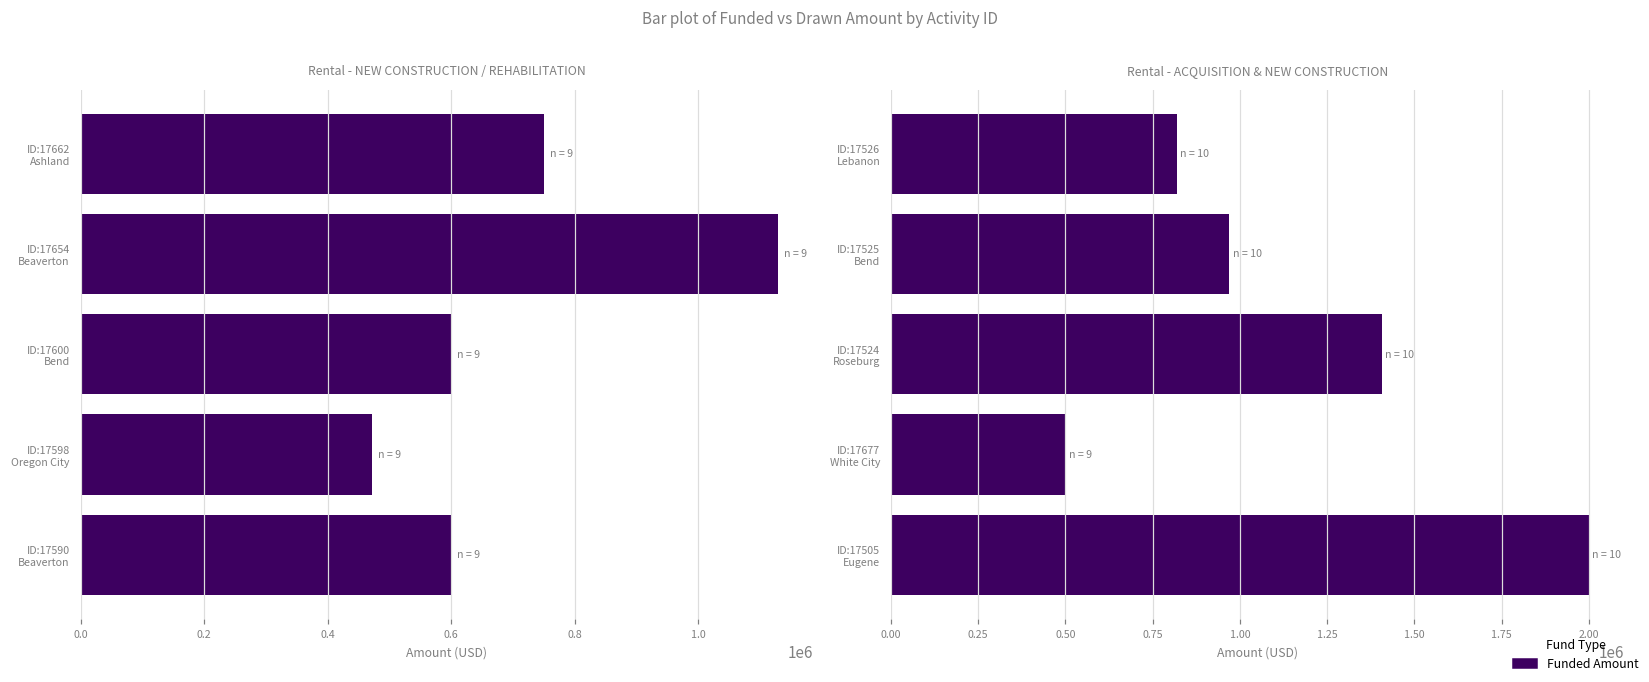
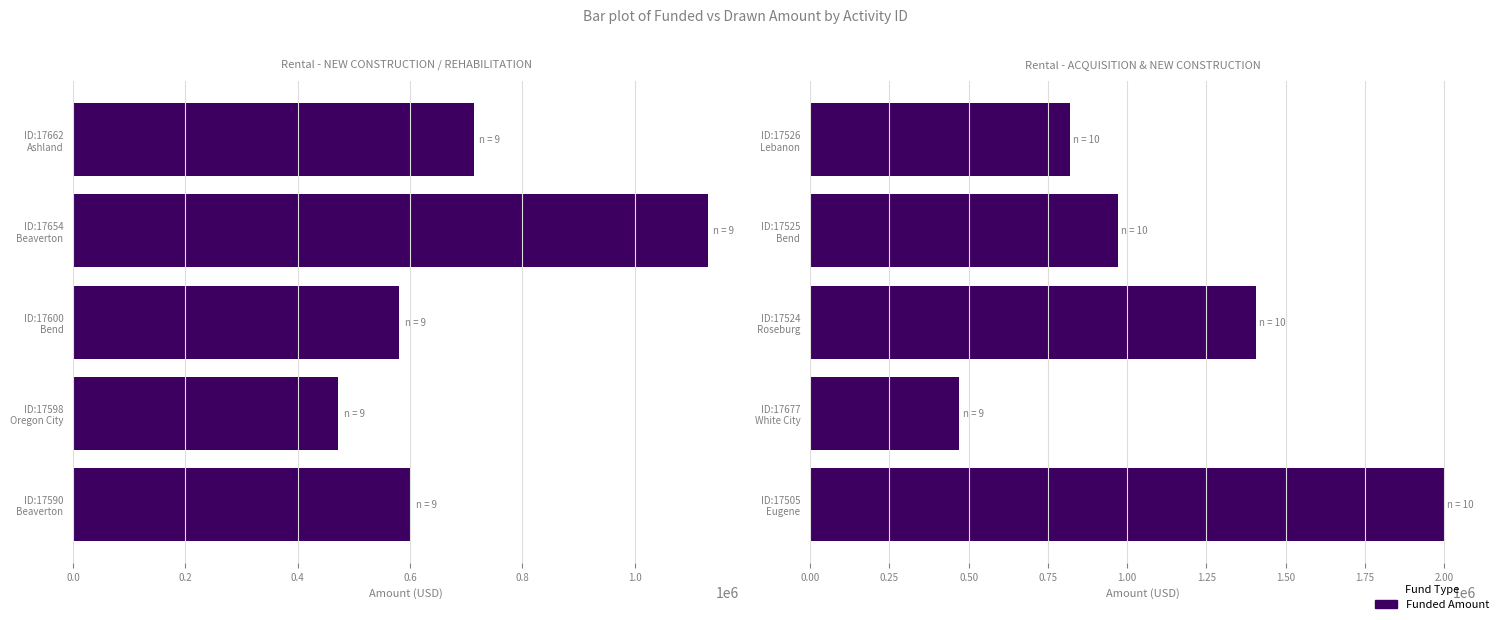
  {
    "Rental - NEW CONSTRUCTION / REHABILITATION": {
-     "ID:17662 Ashland": 750000,
-     "ID:17600 Bend": 600000
+     "ID:17662 Ashland": 710000,
+     "ID:17600 Bend": 580000
    },
    "Rental - ACQUISITION & NEW CONSTRUCTION": {
-     "ID:17677 White City": 500000
+     "ID:17677 White City": 470000
    }
  }
